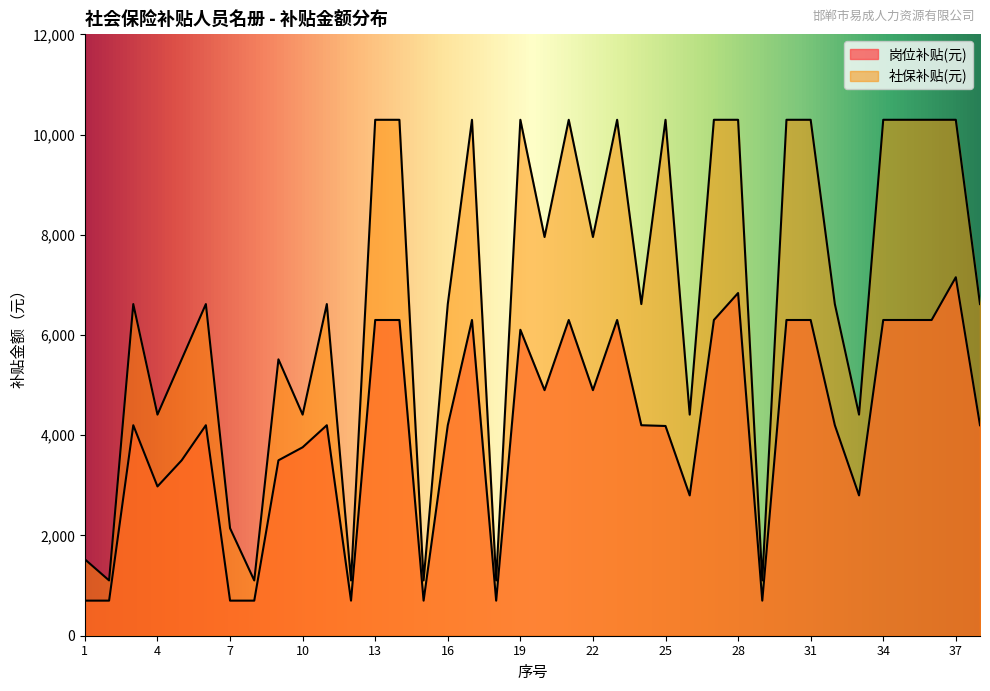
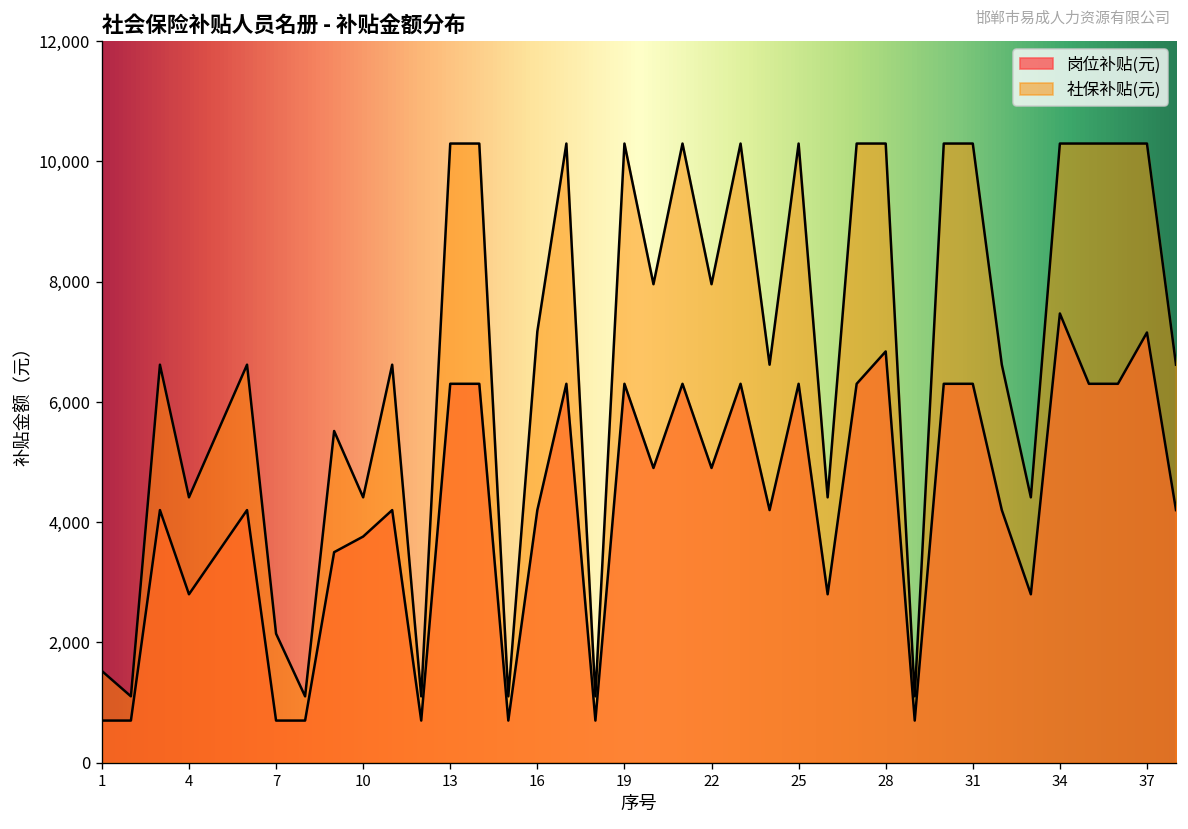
  {
    "岗位补贴(元)": {
      "1": "700",
-     "4": "3,000",
+     "4": "2,800",
      "7": "700",
      "10": "3,800",
      "13": "6,300",
      "16": "4,200",
-     "19": "6,100",
+     "19": "6,300",
      "22": "4,900",
-     "25": "4,200",
+     "25": "6,300",
      "28": "6,800",
      "31": "6,300",
-     "34": "6,300",
+     "34": "7,500",
      "37": "7,200"
    },
    "社保补贴(元)": {
      "1": "1,500",
      "4": "4,400",
      "7": "2,100",
      "10": "4,400",
      "13": "10,300",
-     "16": "6,600",
+     "16": "7,200",
      "19": "10,300",
      "22": "8,000",
      "25": "10,300",
      "28": "10,300",
      "31": "10,300",
      "34": "10,300",
      "37": "10,300"
    }
  }
